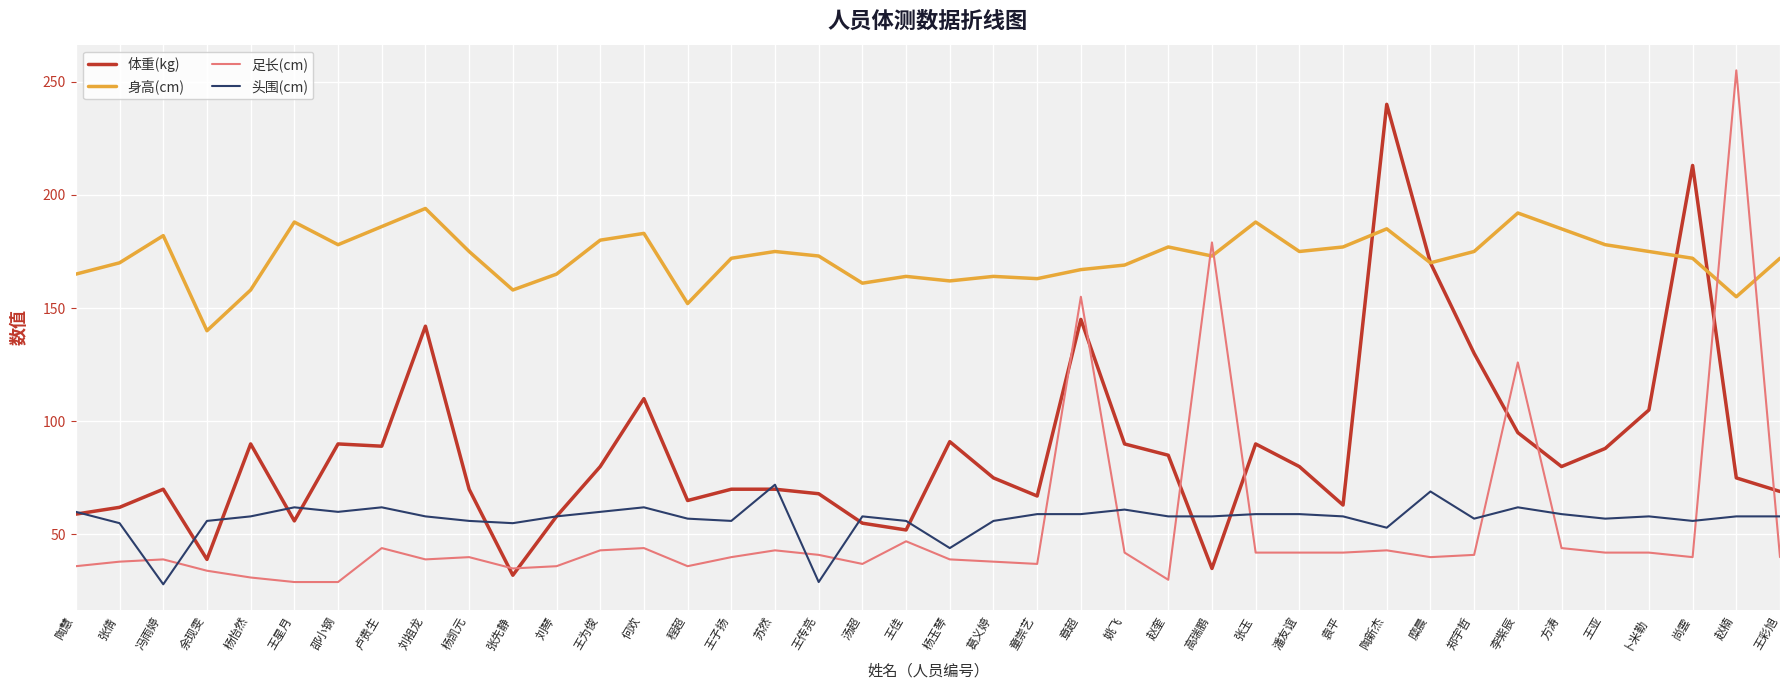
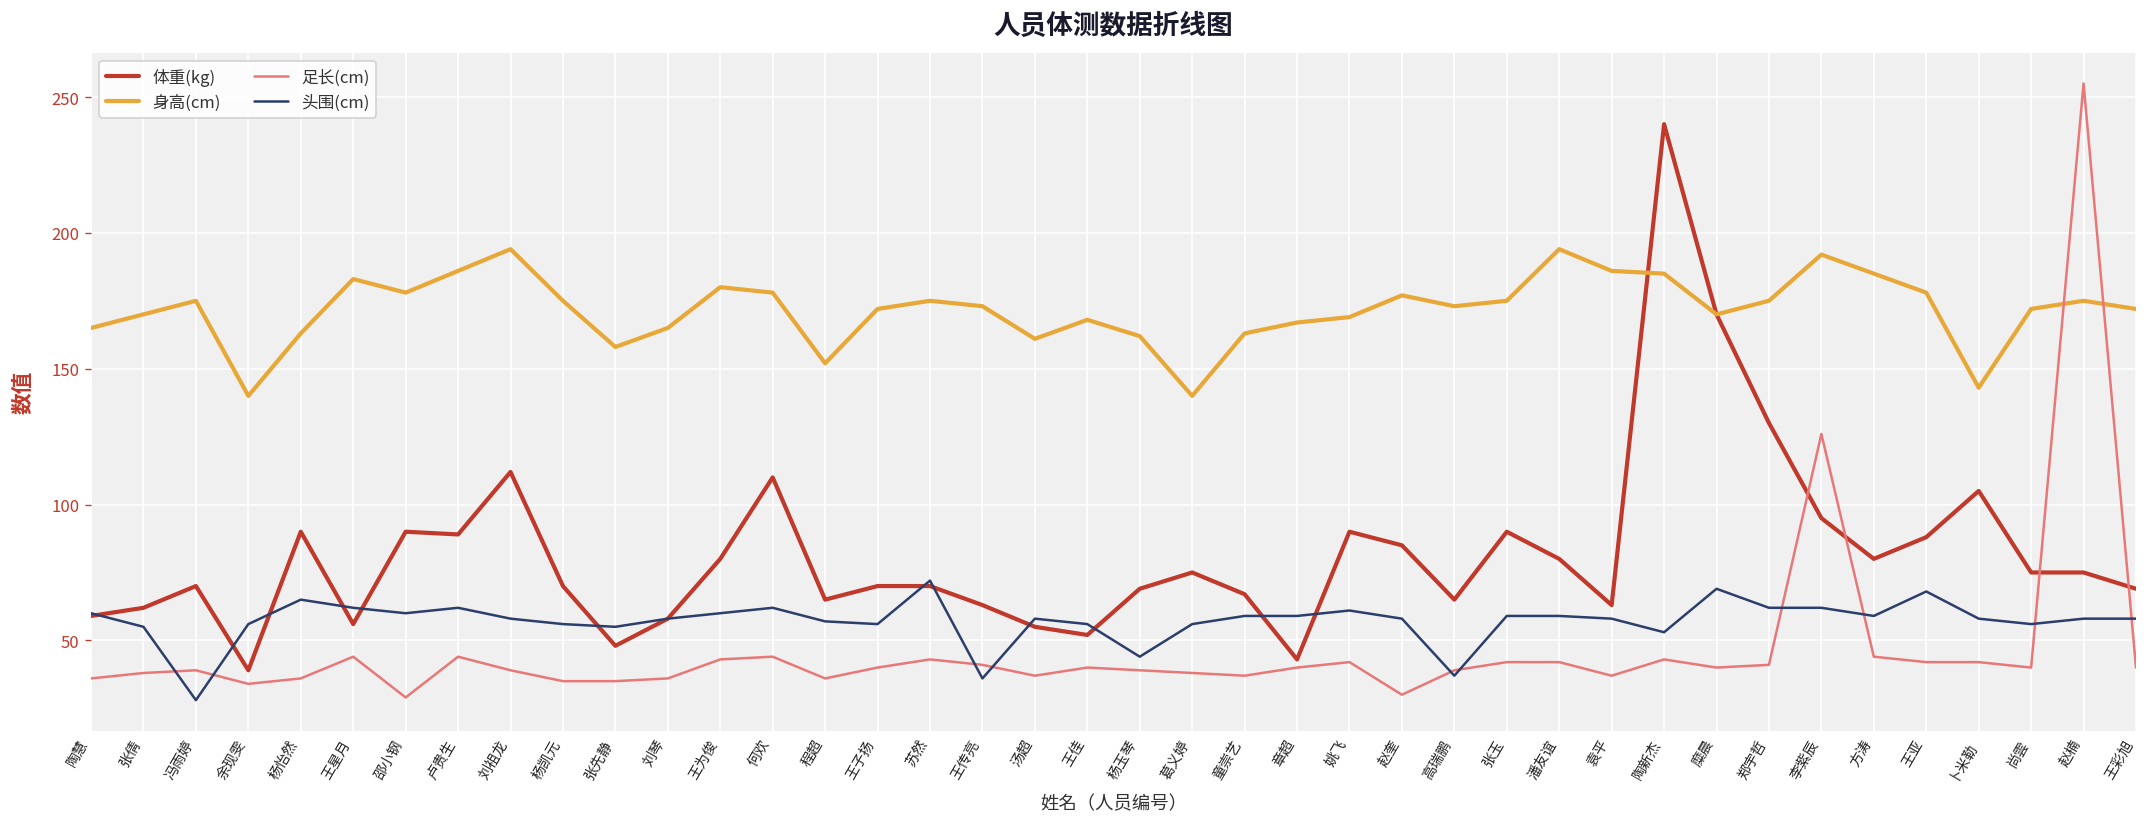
  {
    "体重(kg)": {
      "张倩": 62,
      "冯雨婷": 70,
      "余现雯": 39,
      "杨怡然": 90,
      "王星月": 56,
      "邵小钢": 90,
      "卢贵生": 89,
-     "刘祖龙": 142,
+     "刘祖龙": 112,
      "杨凯元": 70,
-     "张先静": 32,
+     "张先静": 48,
      "王为俊": 80,
      "何欢": 110,
      "程超": 65,
      "王子扬": 70,
      "苏然": 70,
-     "王传亮": 68,
+     "王传亮": 63,
      "汤超": 55,
      "王佳": 52,
-     "杨玉琴": 91,
+     "杨玉琴": 69,
      "葛义婷": 75,
      "童崇艺": 67,
-     "章超": 145,
+     "章超": 43,
      "姚飞": 90,
      "赵奎": 85,
-     "高瑞鹏": 35,
+     "高瑞鹏": 65,
      "张玉": 90,
      "潘友谊": 80,
      "袁平": 63,
      "陶新杰": 240,
      "郑宇哲": 130,
      "李紫辰": 95,
      "方涛": 80,
      "王亚": 88,
      "卜米勒": 105,
-     "尚雲": 213,
+     "尚雲": 75,
      "赵楠": 75,
      "王彩旭": 69
    },
    "身高(cm)": {
      "陶慧": 165,
      "张倩": 170,
-     "冯雨婷": 182,
+     "冯雨婷": 175,
      "余现雯": 140,
-     "杨怡然": 158,
-     "王星月": 188,
+     "杨怡然": 163,
+     "王星月": 183,
      "邵小钢": 178,
      "卢贵生": 186,
      "刘祖龙": 194,
      "杨凯元": 175,
      "张先静": 158,
      "刘琴": 165,
      "王为俊": 180,
-     "何欢": 183,
+     "何欢": 178,
      "程超": 152,
      "王子扬": 172,
      "苏然": 175,
      "王传亮": 173,
      "汤超": 161,
-     "王佳": 164,
+     "王佳": 168,
      "杨玉琴": 162,
-     "葛义婷": 164,
+     "葛义婷": 140,
      "童崇艺": 163,
      "章超": 167,
      "姚飞": 169,
      "赵奎": 177,
      "高瑞鹏": 173,
-     "张玉": 188,
-     "潘友谊": 175,
-     "袁平": 177,
+     "张玉": 175,
+     "潘友谊": 194,
+     "袁平": 186,
      "陶新杰": 185,
      "郑宇哲": 175,
      "李紫辰": 192,
      "方涛": 185,
      "王亚": 178,
-     "卜米勒": 175,
+     "卜米勒": 143,
      "尚雲": 172,
-     "赵楠": 155,
+     "赵楠": 175,
      "王彩旭": 172
    },
    "足长(cm)": {
      "陶慧": 36,
      "张倩": 38,
      "冯雨婷": 39,
      "余现雯": 34,
-     "杨怡然": 31,
-     "王星月": 29,
+     "杨怡然": 36,
+     "王星月": 44,
      "邵小钢": 29,
      "卢贵生": 44,
      "刘祖龙": 39,
-     "杨凯元": 40,
+     "杨凯元": 35,
      "张先静": 35,
      "刘琴": 36,
      "王为俊": 43,
      "何欢": 44,
      "程超": 36,
      "王子扬": 40,
      "苏然": 43,
      "王传亮": 41,
      "汤超": 37,
-     "王佳": 47,
+     "王佳": 40,
      "杨玉琴": 39,
      "葛义婷": 38,
      "童崇艺": 37,
-     "章超": 155,
+     "章超": 40,
      "姚飞": 42,
      "赵奎": 30,
-     "高瑞鹏": 179,
+     "高瑞鹏": 39,
      "张玉": 42,
      "潘友谊": 42,
-     "袁平": 42,
+     "袁平": 37,
      "陶新杰": 43,
      "糜晨": 40,
      "郑宇哲": 41,
      "李紫辰": 126,
      "方涛": 44,
      "王亚": 42,
      "卜米勒": 42,
      "尚雲": 40,
      "赵楠": 255,
      "王彩旭": 40
    },
    "头围(cm)": {
      "张倩": 55,
      "冯雨婷": 28,
      "余现雯": 56,
-     "杨怡然": 58,
+     "杨怡然": 65,
      "王星月": 62,
      "邵小钢": 60,
      "卢贵生": 62,
      "刘祖龙": 58,
      "杨凯元": 56,
      "张先静": 55,
      "王为俊": 60,
      "何欢": 62,
      "程超": 57,
      "王子扬": 56,
      "苏然": 72,
-     "王传亮": 29,
+     "王传亮": 36,
      "汤超": 58,
      "王佳": 56,
      "杨玉琴": 44,
      "葛义婷": 56,
      "童崇艺": 59,
      "章超": 59,
      "姚飞": 61,
      "赵奎": 58,
-     "高瑞鹏": 58,
+     "高瑞鹏": 37,
      "张玉": 59,
      "潘友谊": 59,
      "袁平": 58,
      "陶新杰": 53,
      "糜晨": 69,
-     "郑宇哲": 57,
+     "郑宇哲": 62,
      "李紫辰": 62,
      "方涛": 59,
-     "王亚": 57,
+     "王亚": 68,
      "卜米勒": 58,
      "尚雲": 56,
      "赵楠": 58,
      "王彩旭": 58
    }
  }
